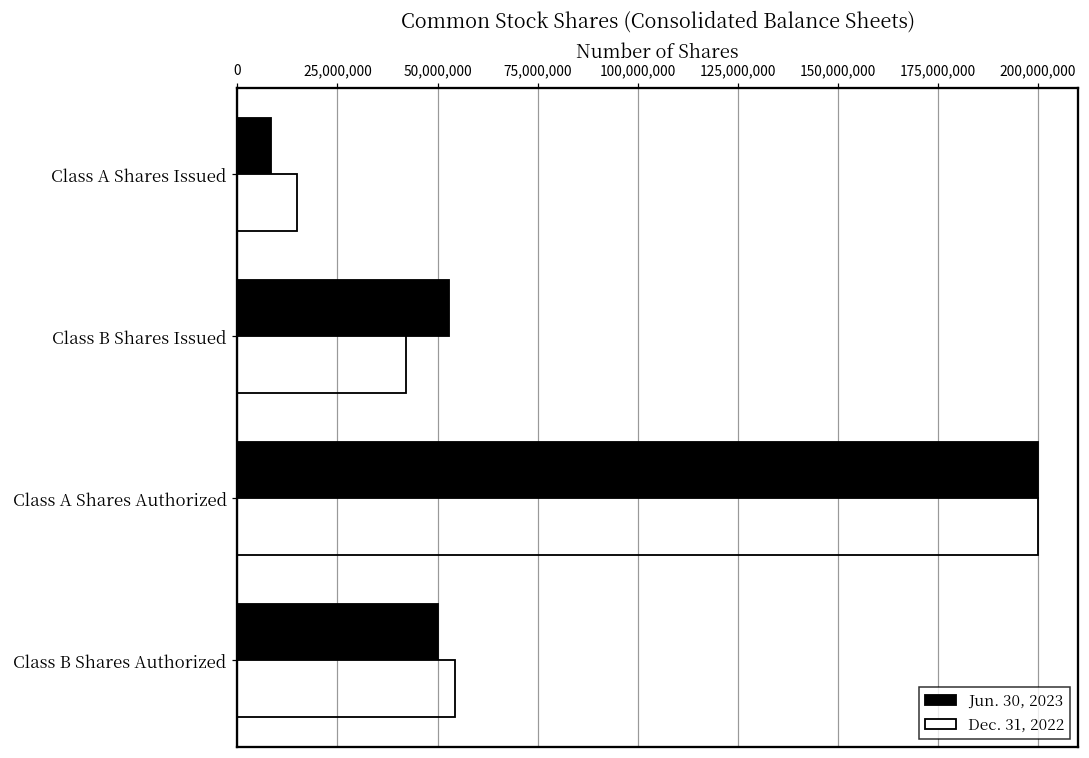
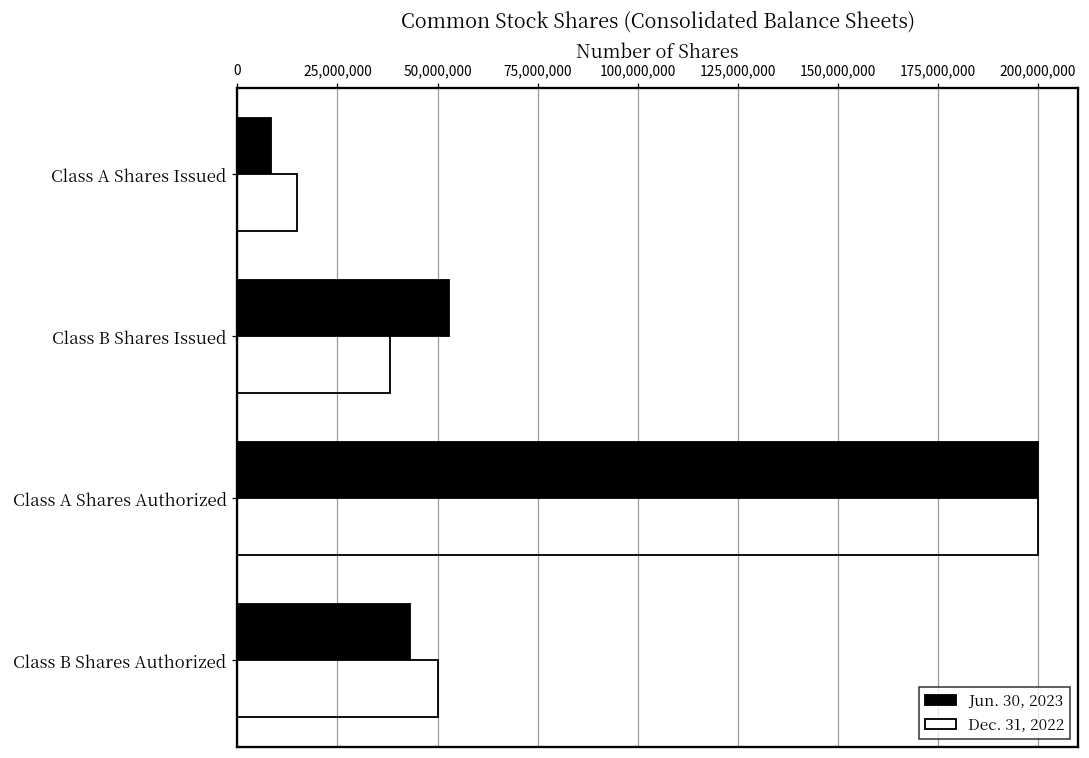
  {
    "Jun. 30, 2023": {
      "Class A Shares Issued": "8,000,000",
      "Class B Shares Issued": "53,000,000",
      "Class A Shares Authorized": "200,000,000",
-     "Class B Shares Authorized": "50,000,000"
+     "Class B Shares Authorized": "43,000,000"
    },
    "Dec. 31, 2022": {
      "Class A Shares Issued": "15,000,000",
-     "Class B Shares Issued": "42,000,000",
+     "Class B Shares Issued": "38,000,000",
      "Class A Shares Authorized": "200,000,000",
-     "Class B Shares Authorized": "54,000,000"
+     "Class B Shares Authorized": "50,000,000"
    }
  }
